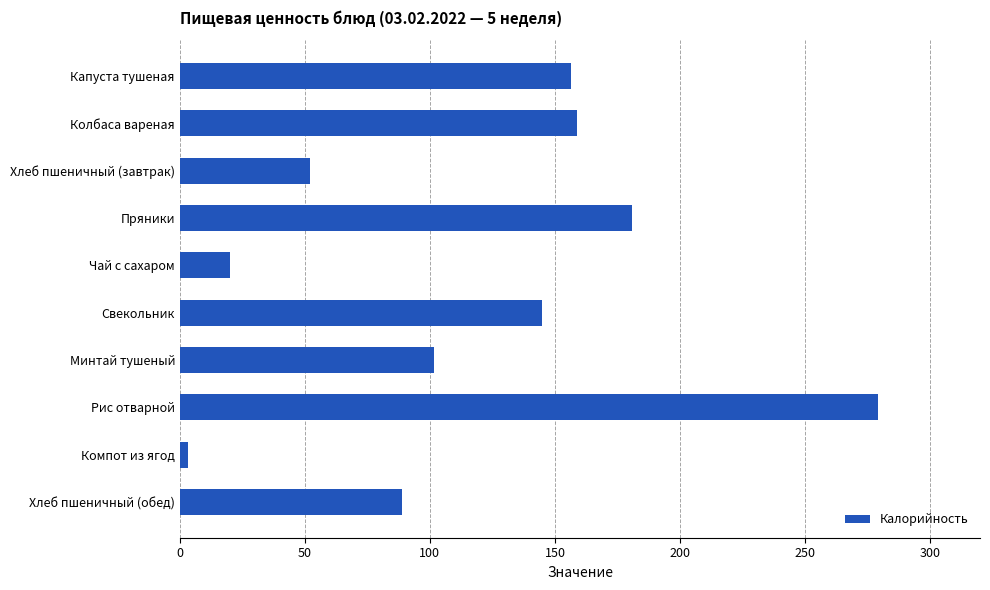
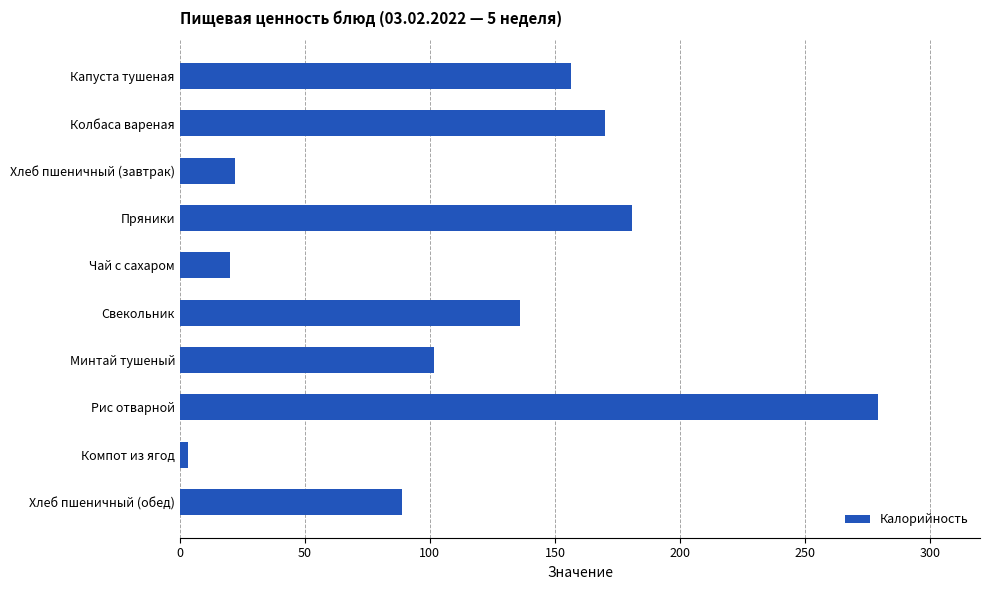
  {
    "Капуста тушеная": 156,
-   "Колбаса вареная": 159,
-   "Хлеб пшеничный (завтрак)": 52,
+   "Колбаса вареная": 170,
+   "Хлеб пшеничный (завтрак)": 22,
    "Пряники": 181,
    "Чай с сахаром": 20,
-   "Свекольник": 145,
+   "Свекольник": 136,
    "Минтай тушеный": 102,
    "Рис отварной": 279,
    "Компот из ягод": 3,
    "Хлеб пшеничный (обед)": 89
  }
